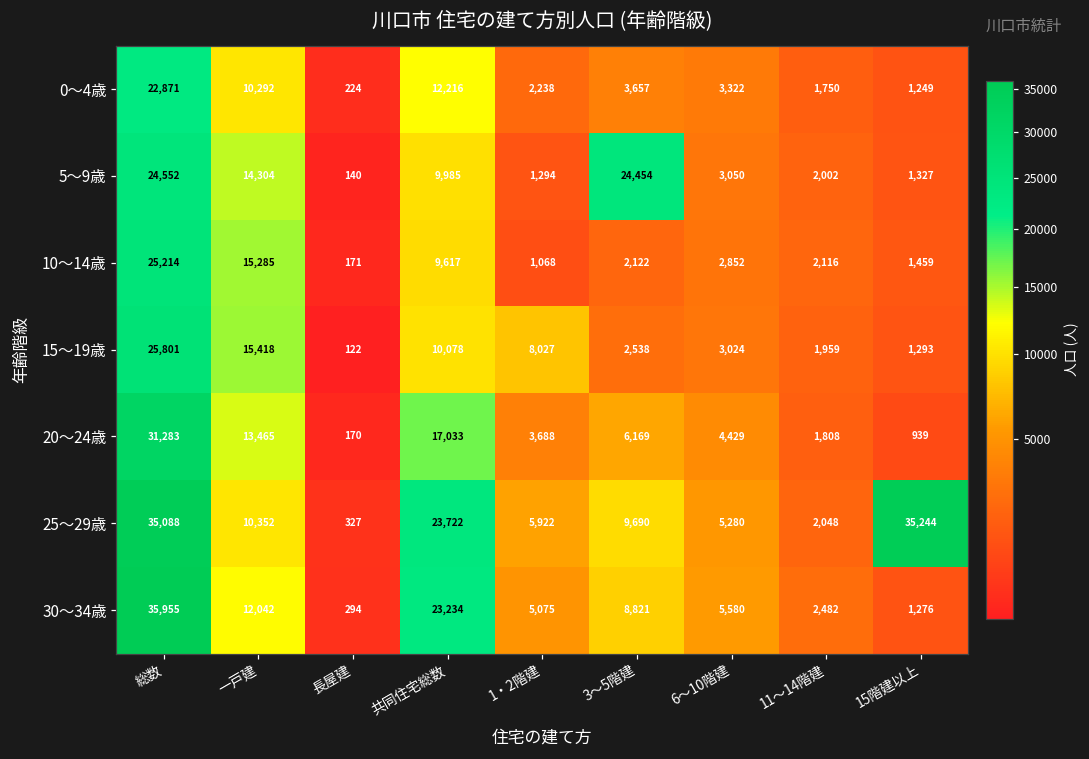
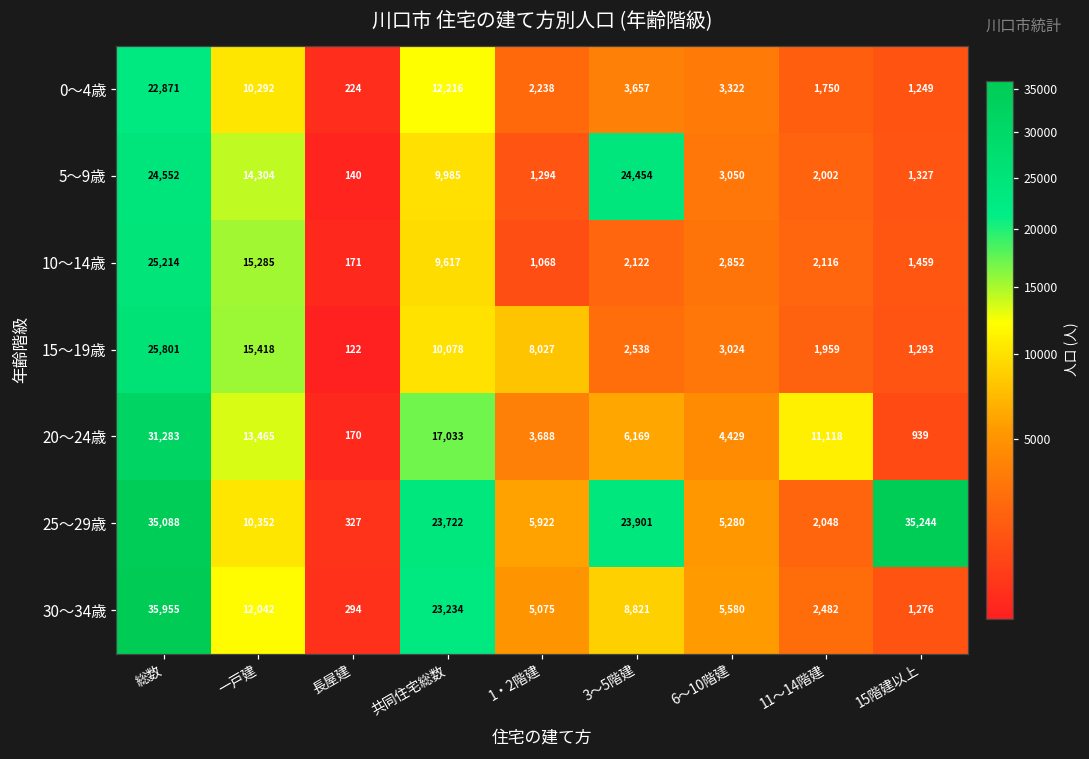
  {
    "0～4歳": {
      "総数": "22,871",
      "一戸建": "10,292",
      "長屋建": "224",
      "共同住宅総数": "12,216",
      "1・2階建": "2,238",
      "3～5階建": "3,657",
      "6～10階建": "3,322",
      "11～14階建": "1,750",
      "15階建以上": "1,249"
    },
    "5～9歳": {
      "総数": "24,552",
      "一戸建": "14,304",
      "長屋建": "140",
      "共同住宅総数": "9,985",
      "1・2階建": "1,294",
      "3～5階建": "24,454",
      "6～10階建": "3,050",
      "11～14階建": "2,002",
      "15階建以上": "1,327"
    },
    "10～14歳": {
      "総数": "25,214",
      "一戸建": "15,285",
      "長屋建": "171",
      "共同住宅総数": "9,617",
      "1・2階建": "1,068",
      "3～5階建": "2,122",
      "6～10階建": "2,852",
      "11～14階建": "2,116",
      "15階建以上": "1,459"
    },
    "15～19歳": {
      "総数": "25,801",
      "一戸建": "15,418",
      "長屋建": "122",
      "共同住宅総数": "10,078",
      "1・2階建": "8,027",
      "3～5階建": "2,538",
      "6～10階建": "3,024",
      "11～14階建": "1,959",
      "15階建以上": "1,293"
    },
    "20～24歳": {
      "総数": "31,283",
      "一戸建": "13,465",
      "長屋建": "170",
      "共同住宅総数": "17,033",
      "1・2階建": "3,688",
      "3～5階建": "6,169",
      "6～10階建": "4,429",
-     "11～14階建": "1,808",
+     "11～14階建": "11,118",
      "15階建以上": "939"
    },
    "25～29歳": {
      "総数": "35,088",
      "一戸建": "10,352",
      "長屋建": "327",
      "共同住宅総数": "23,722",
      "1・2階建": "5,922",
-     "3～5階建": "9,690",
+     "3～5階建": "23,901",
      "6～10階建": "5,280",
      "11～14階建": "2,048",
      "15階建以上": "35,244"
    },
    "30～34歳": {
      "総数": "35,955",
      "一戸建": "12,042",
      "長屋建": "294",
      "共同住宅総数": "23,234",
      "1・2階建": "5,075",
      "3～5階建": "8,821",
      "6～10階建": "5,580",
      "11～14階建": "2,482",
      "15階建以上": "1,276"
    }
  }
